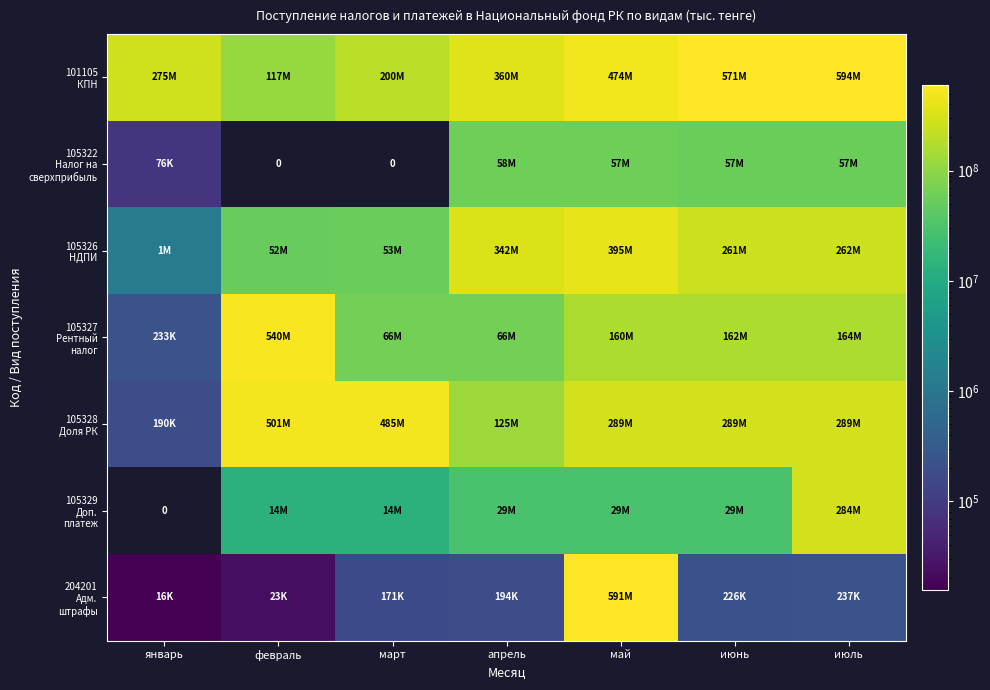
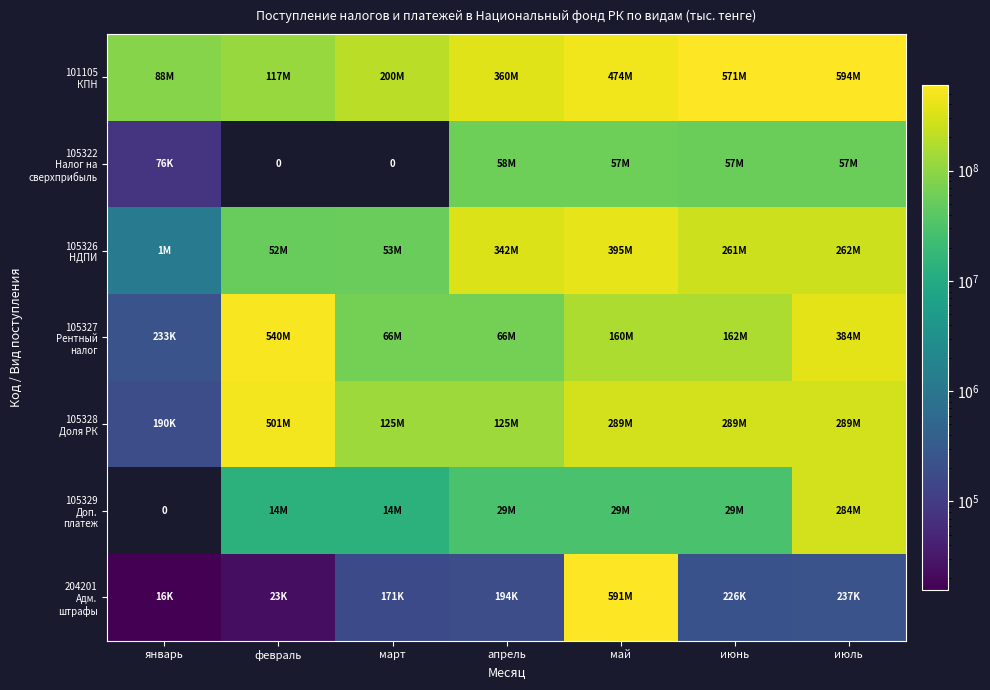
  {
    "101105 КПН": {
-     "январь": "275M",
+     "январь": "88M",
      "февраль": "117M",
      "март": "200M",
      "апрель": "360M",
      "май": "474M",
      "июнь": "571M",
      "июль": "594M"
    },
    "105322 Налог на сверхприбыль": {
      "январь": "76K",
      "апрель": "58M",
      "май": "57M",
      "июнь": "57M",
      "июль": "57M"
    },
    "105326 НДПИ": {
      "январь": "1M",
      "февраль": "52M",
      "март": "53M",
      "апрель": "342M",
      "май": "395M",
      "июнь": "261M",
      "июль": "262M"
    },
    "105327 Рентный налог": {
      "январь": "233K",
      "февраль": "540M",
      "март": "66M",
      "апрель": "66M",
      "май": "160M",
      "июнь": "162M",
-     "июль": "164M"
+     "июль": "384M"
    },
    "105328 Доля РК": {
      "январь": "190K",
      "февраль": "501M",
-     "март": "485M",
+     "март": "125M",
      "апрель": "125M",
      "май": "289M",
      "июнь": "289M",
      "июль": "289M"
    },
    "105329 Доп. платеж": {
      "февраль": "14M",
      "март": "14M",
      "апрель": "29M",
      "май": "29M",
      "июнь": "29M",
      "июль": "284M"
    },
    "204201 Адм. штрафы": {
      "январь": "16K",
      "февраль": "23K",
      "март": "171K",
      "апрель": "194K",
      "май": "591M",
      "июнь": "226K",
      "июль": "237K"
    }
  }
